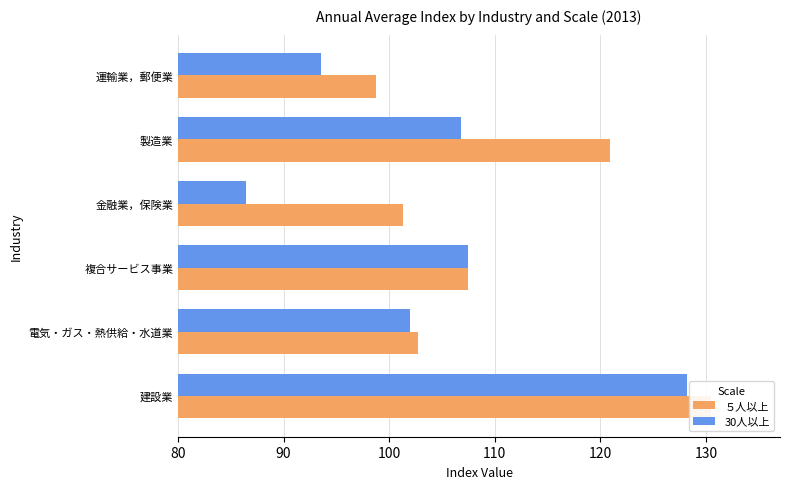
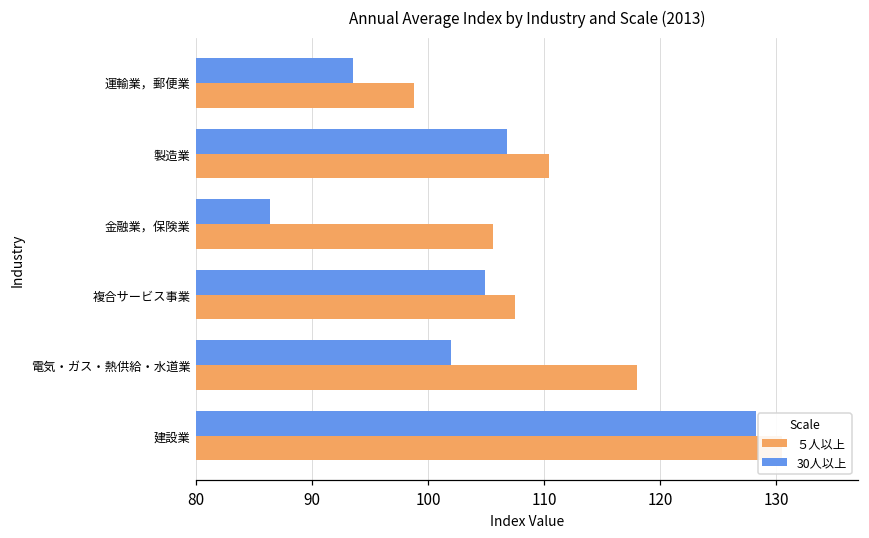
  {
    "５人以上": {
      "運輸業，郵便業": 98.8,
-     "製造業": 120.9,
-     "金融業，保険業": 101.3,
+     "製造業": 110.4,
+     "金融業，保険業": 105.6,
      "複合サービス事業": 107.5,
-     "電気・ガス・熱供給・水道業": 102.7
+     "電気・ガス・熱供給・水道業": 118.0
    },
    "30人以上": {
      "運輸業，郵便業": 93.5,
      "製造業": 106.8,
      "金融業，保険業": 86.4,
-     "複合サービス事業": 107.5,
+     "複合サービス事業": 104.9,
      "電気・ガス・熱供給・水道業": 102.0,
      "建設業": 128.2
    }
  }
